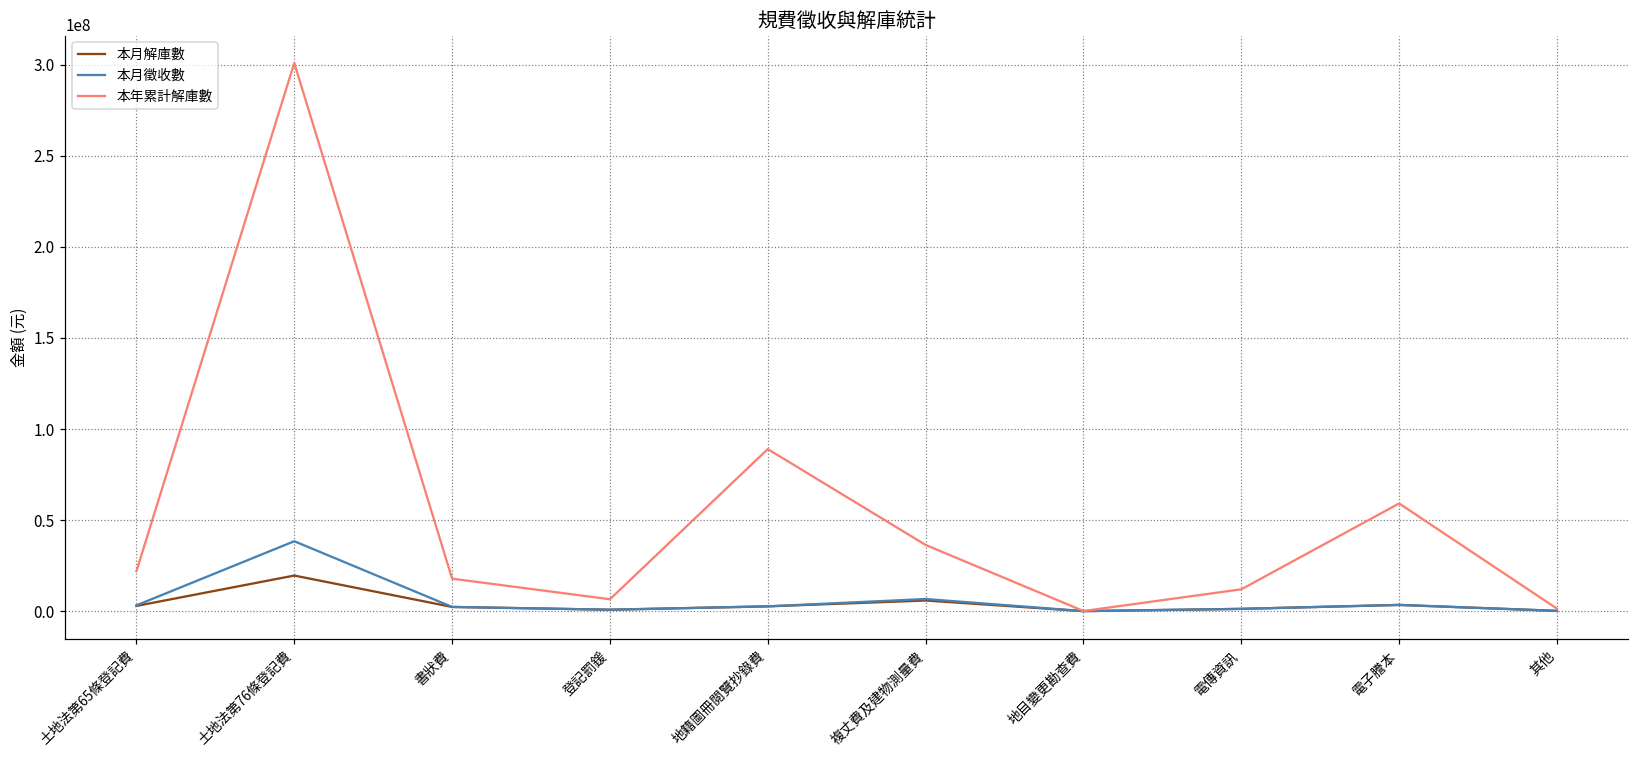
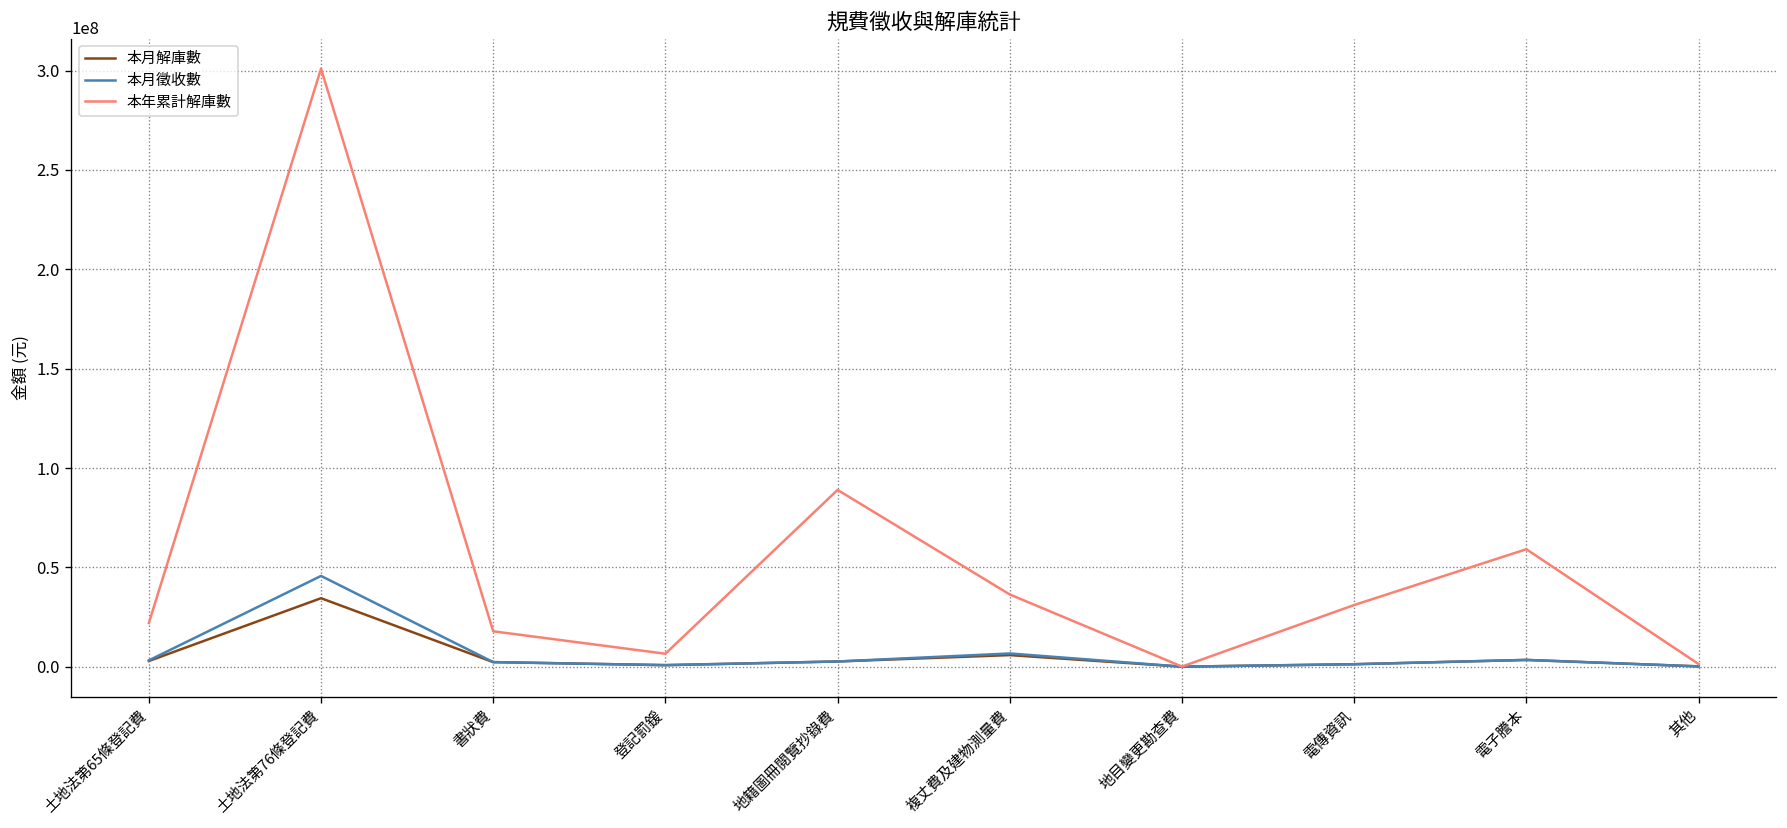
  {
    "本月解庫數": {
-     "土地法第76條登記費": 20000000
+     "土地法第76條登記費": 34000000
    },
    "本月徵收數": {
-     "土地法第76條登記費": 38000000
+     "土地法第76條登記費": 46000000
    },
    "本年累計解庫數": {
      "土地法第65條登記費": 22000000,
      "土地法第76條登記費": 301000000,
      "書狀費": 18000000,
      "登記罰鍰": 7000000,
      "地籍圖冊閱覽抄錄費": 89000000,
      "複丈費及建物測量費": 36000000,
-     "電傳資訊": 12000000,
+     "電傳資訊": 31000000,
      "電子謄本": 59000000
    }
  }
